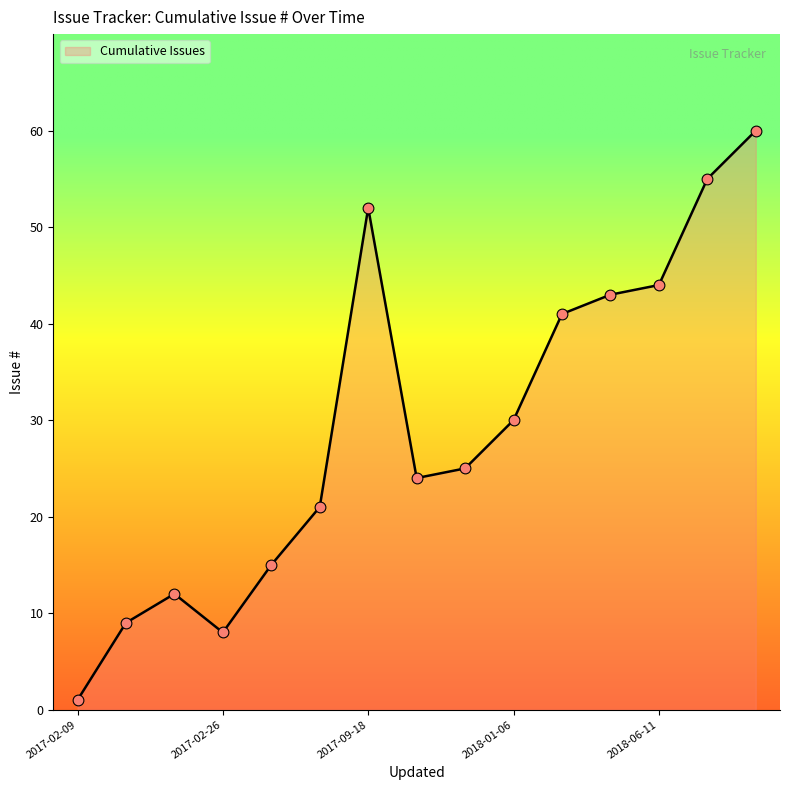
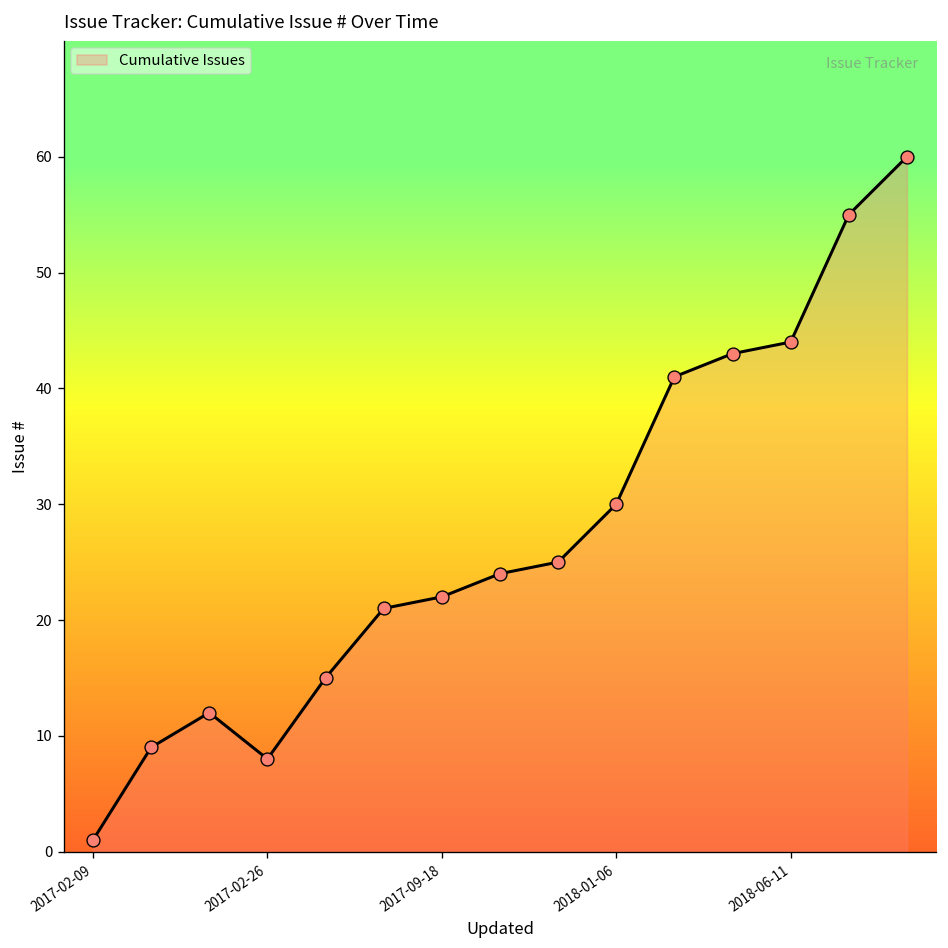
  {
    "2017-02-09": 1,
    "2017-02-26": 8,
-   "2017-09-18": 52
+   "2017-09-18": 22
  }
